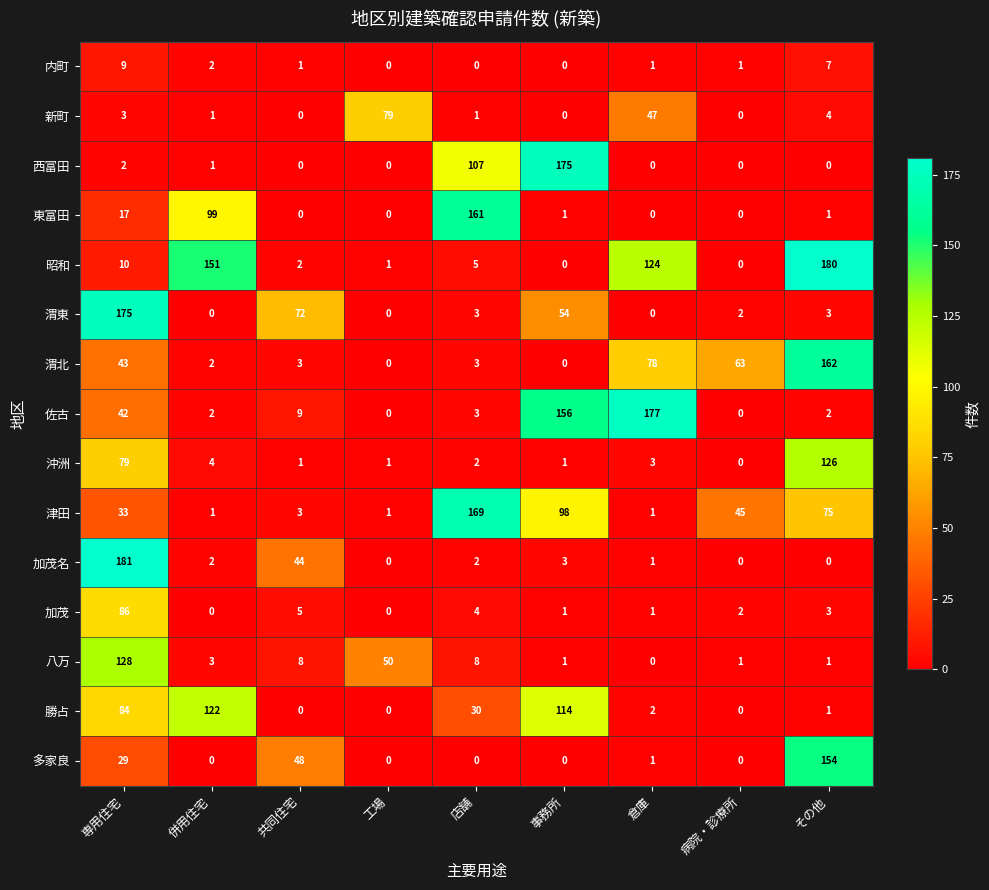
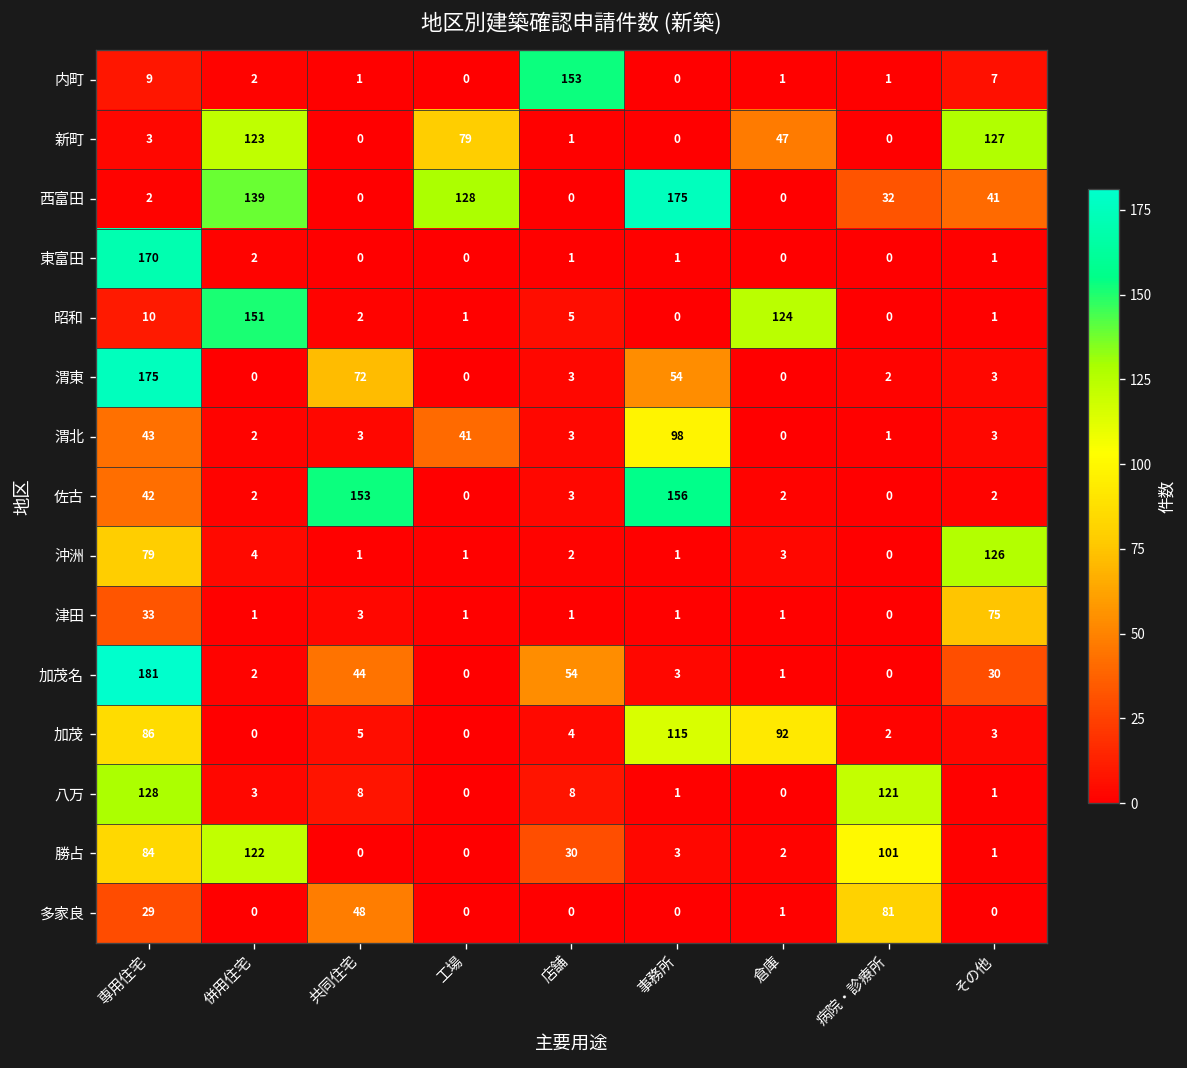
  {
    "内町": {
      "専用住宅": 9,
      "併用住宅": 2,
      "共同住宅": 1,
      "工場": 0,
-     "店舗": 0,
+     "店舗": 153,
      "事務所": 0,
      "倉庫": 1,
      "病院・診療所": 1,
      "その他": 7
    },
    "新町": {
      "専用住宅": 3,
-     "併用住宅": 1,
+     "併用住宅": 123,
      "共同住宅": 0,
      "工場": 79,
      "店舗": 1,
      "事務所": 0,
      "倉庫": 47,
      "病院・診療所": 0,
-     "その他": 4
+     "その他": 127
    },
    "西富田": {
      "専用住宅": 2,
-     "併用住宅": 1,
+     "併用住宅": 139,
      "共同住宅": 0,
-     "工場": 0,
-     "店舗": 107,
+     "工場": 128,
+     "店舗": 0,
      "事務所": 175,
      "倉庫": 0,
-     "病院・診療所": 0,
-     "その他": 0
+     "病院・診療所": 32,
+     "その他": 41
    },
    "東富田": {
-     "専用住宅": 17,
-     "併用住宅": 99,
+     "専用住宅": 170,
+     "併用住宅": 2,
      "共同住宅": 0,
      "工場": 0,
-     "店舗": 161,
+     "店舗": 1,
      "事務所": 1,
      "倉庫": 0,
      "病院・診療所": 0,
      "その他": 1
    },
    "昭和": {
      "専用住宅": 10,
      "併用住宅": 151,
      "共同住宅": 2,
      "工場": 1,
      "店舗": 5,
      "事務所": 0,
      "倉庫": 124,
      "病院・診療所": 0,
-     "その他": 180
+     "その他": 1
    },
    "渭東": {
      "専用住宅": 175,
      "併用住宅": 0,
      "共同住宅": 72,
      "工場": 0,
      "店舗": 3,
      "事務所": 54,
      "倉庫": 0,
      "病院・診療所": 2,
      "その他": 3
    },
    "渭北": {
      "専用住宅": 43,
      "併用住宅": 2,
      "共同住宅": 3,
-     "工場": 0,
+     "工場": 41,
      "店舗": 3,
-     "事務所": 0,
-     "倉庫": 78,
-     "病院・診療所": 63,
-     "その他": 162
+     "事務所": 98,
+     "倉庫": 0,
+     "病院・診療所": 1,
+     "その他": 3
    },
    "佐古": {
      "専用住宅": 42,
      "併用住宅": 2,
-     "共同住宅": 9,
+     "共同住宅": 153,
      "工場": 0,
      "店舗": 3,
      "事務所": 156,
-     "倉庫": 177,
+     "倉庫": 2,
      "病院・診療所": 0,
      "その他": 2
    },
    "沖洲": {
      "専用住宅": 79,
      "併用住宅": 4,
      "共同住宅": 1,
      "工場": 1,
      "店舗": 2,
      "事務所": 1,
      "倉庫": 3,
      "病院・診療所": 0,
      "その他": 126
    },
    "津田": {
      "専用住宅": 33,
      "併用住宅": 1,
      "共同住宅": 3,
      "工場": 1,
-     "店舗": 169,
-     "事務所": 98,
+     "店舗": 1,
+     "事務所": 1,
      "倉庫": 1,
-     "病院・診療所": 45,
+     "病院・診療所": 0,
      "その他": 75
    },
    "加茂名": {
      "専用住宅": 181,
      "併用住宅": 2,
      "共同住宅": 44,
      "工場": 0,
-     "店舗": 2,
+     "店舗": 54,
      "事務所": 3,
      "倉庫": 1,
      "病院・診療所": 0,
-     "その他": 0
+     "その他": 30
    },
    "加茂": {
      "専用住宅": 86,
      "併用住宅": 0,
      "共同住宅": 5,
      "工場": 0,
      "店舗": 4,
-     "事務所": 1,
-     "倉庫": 1,
+     "事務所": 115,
+     "倉庫": 92,
      "病院・診療所": 2,
      "その他": 3
    },
    "八万": {
      "専用住宅": 128,
      "併用住宅": 3,
      "共同住宅": 8,
-     "工場": 50,
+     "工場": 0,
      "店舗": 8,
      "事務所": 1,
      "倉庫": 0,
-     "病院・診療所": 1,
+     "病院・診療所": 121,
      "その他": 1
    },
    "勝占": {
      "専用住宅": 84,
      "併用住宅": 122,
      "共同住宅": 0,
      "工場": 0,
      "店舗": 30,
-     "事務所": 114,
+     "事務所": 3,
      "倉庫": 2,
-     "病院・診療所": 0,
+     "病院・診療所": 101,
      "その他": 1
    },
    "多家良": {
      "専用住宅": 29,
      "併用住宅": 0,
      "共同住宅": 48,
      "工場": 0,
      "店舗": 0,
      "事務所": 0,
      "倉庫": 1,
-     "病院・診療所": 0,
-     "その他": 154
+     "病院・診療所": 81,
+     "その他": 0
    }
  }
